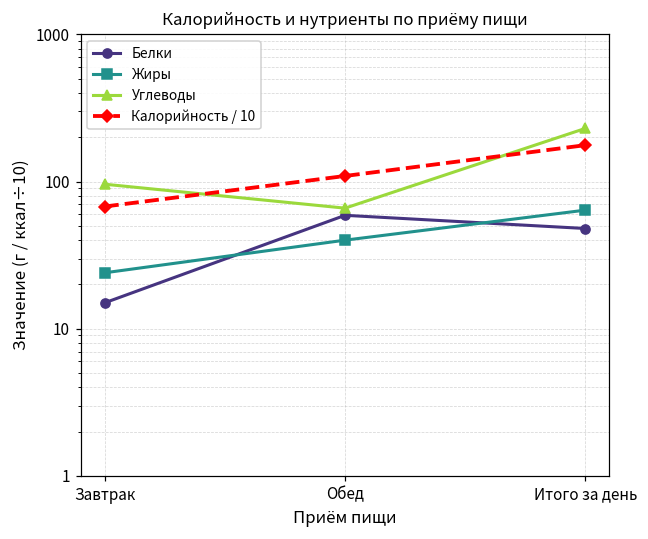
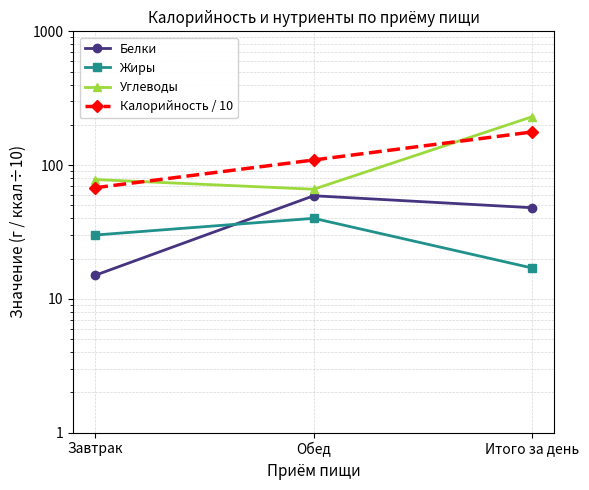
  {
    "Белки": {
      "Завтрак": 15,
      "Обед": 60,
      "Итого за день": 48
    },
    "Жиры": {
-     "Завтрак": 24,
+     "Завтрак": 30,
      "Обед": 40,
-     "Итого за день": 60
+     "Итого за день": 17
    },
    "Углеводы": {
-     "Завтрак": 100,
+     "Завтрак": 80,
      "Обед": 70,
      "Итого за день": 230
    },
    "Калорийность / 10": {
      "Завтрак": 70,
      "Обед": 110,
      "Итого за день": 180
    }
  }
